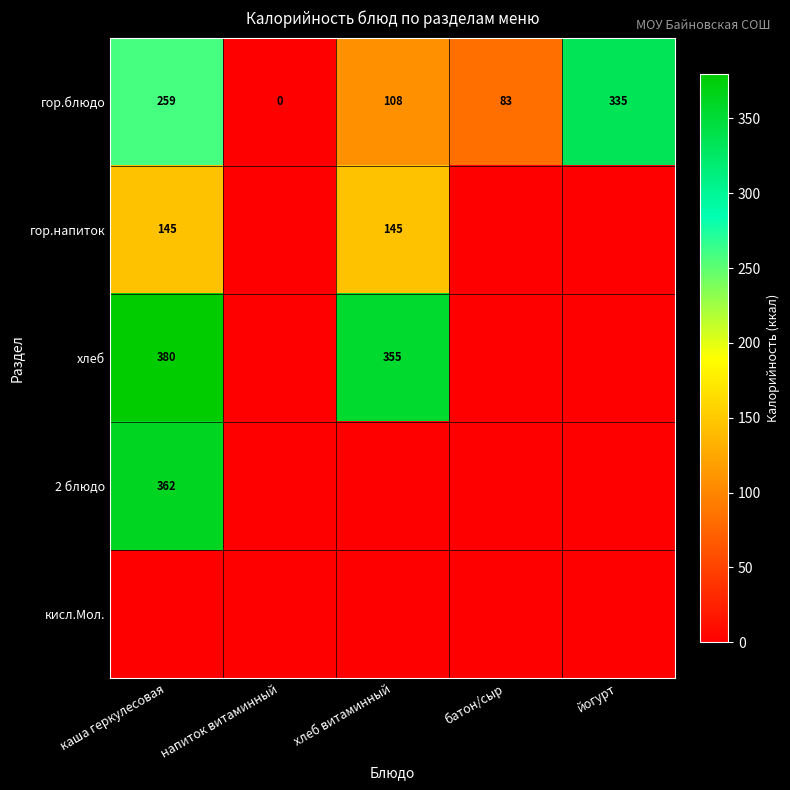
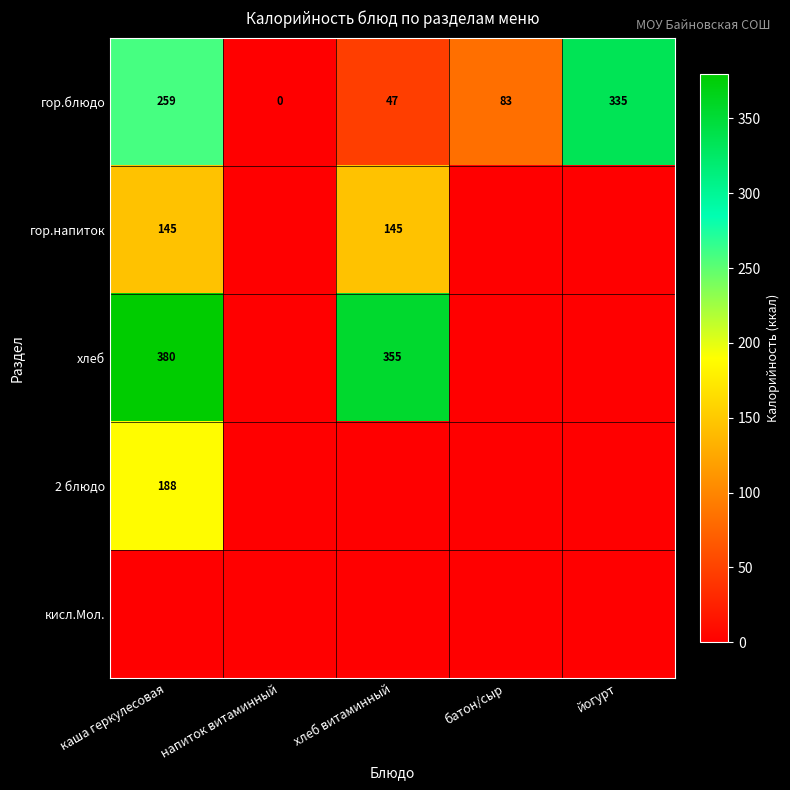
  {
    "гор.блюдо": {
      "каша геркулесовая": 259,
      "напиток витаминный": 0,
-     "хлеб витаминный": 108,
+     "хлеб витаминный": 47,
      "батон/сыр": 83,
      "йогурт": 335
    },
    "гор.напиток": {
      "каша геркулесовая": 145,
      "хлеб витаминный": 145
    },
    "хлеб": {
      "каша геркулесовая": 380,
      "хлеб витаминный": 355
    },
    "2 блюдо": {
-     "каша геркулесовая": 362
+     "каша геркулесовая": 188
    }
  }
